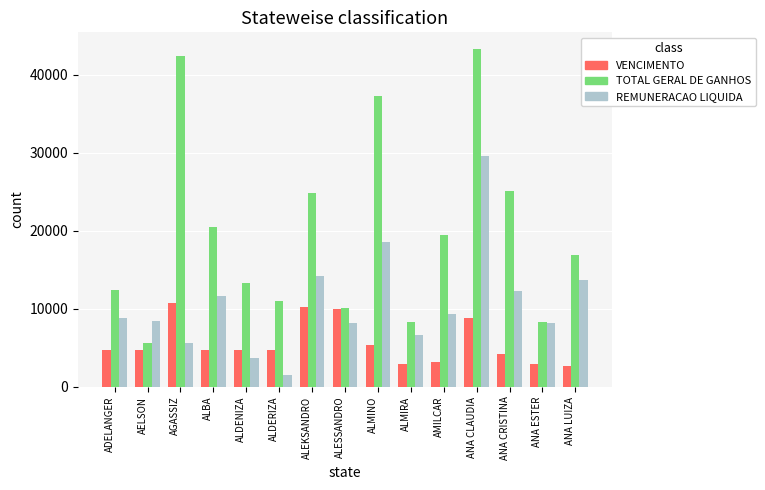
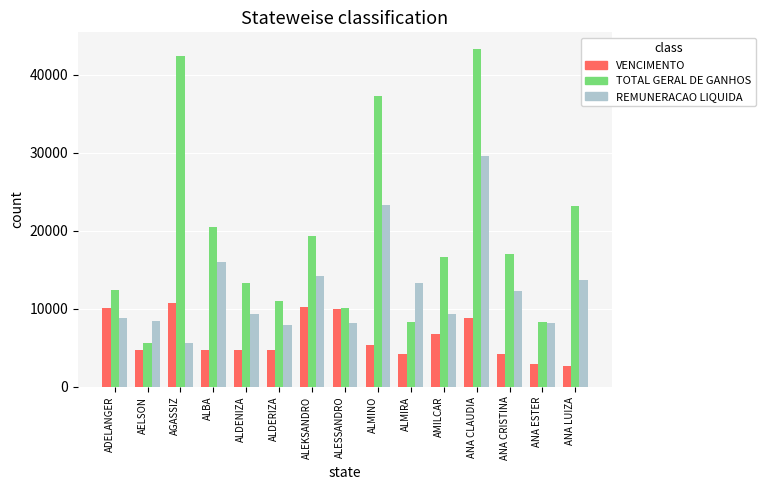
  {
    "VENCIMENTO": {
-     "ADELANGER": 5000,
+     "ADELANGER": 10000,
      "AELSON": 5000,
      "AGASSIZ": 11000,
      "ALBA": 5000,
      "ALDENIZA": 5000,
      "ALDERIZA": 5000,
      "ALEKSANDRO": 10000,
      "ALESSANDRO": 10000,
      "ALMINO": 5000,
-     "ALMIRA": 3000,
-     "AMILCAR": 3000,
+     "ALMIRA": 4000,
+     "AMILCAR": 7000,
      "ANA CLAUDIA": 9000,
      "ANA CRISTINA": 4000,
      "ANA ESTER": 3000,
      "ANA LUIZA": 3000
    },
    "TOTAL GERAL DE GANHOS": {
      "ADELANGER": 12000,
      "AELSON": 6000,
      "AGASSIZ": 42000,
      "ALBA": 20000,
      "ALDENIZA": 13000,
      "ALDERIZA": 11000,
-     "ALEKSANDRO": 25000,
+     "ALEKSANDRO": 19000,
      "ALESSANDRO": 10000,
      "ALMINO": 37000,
      "ALMIRA": 8000,
-     "AMILCAR": 19000,
+     "AMILCAR": 17000,
      "ANA CLAUDIA": 43000,
-     "ANA CRISTINA": 25000,
+     "ANA CRISTINA": 17000,
      "ANA ESTER": 8000,
-     "ANA LUIZA": 17000
+     "ANA LUIZA": 23000
    },
    "REMUNERACAO LIQUIDA": {
      "ADELANGER": 9000,
      "AELSON": 8000,
      "AGASSIZ": 6000,
-     "ALBA": 12000,
-     "ALDENIZA": 4000,
-     "ALDERIZA": 2000,
+     "ALBA": 16000,
+     "ALDENIZA": 9000,
+     "ALDERIZA": 8000,
      "ALEKSANDRO": 14000,
      "ALESSANDRO": 8000,
-     "ALMINO": 19000,
-     "ALMIRA": 7000,
+     "ALMINO": 23000,
+     "ALMIRA": 13000,
      "AMILCAR": 9000,
      "ANA CLAUDIA": 30000,
      "ANA CRISTINA": 12000,
      "ANA ESTER": 8000,
      "ANA LUIZA": 14000
    }
  }
